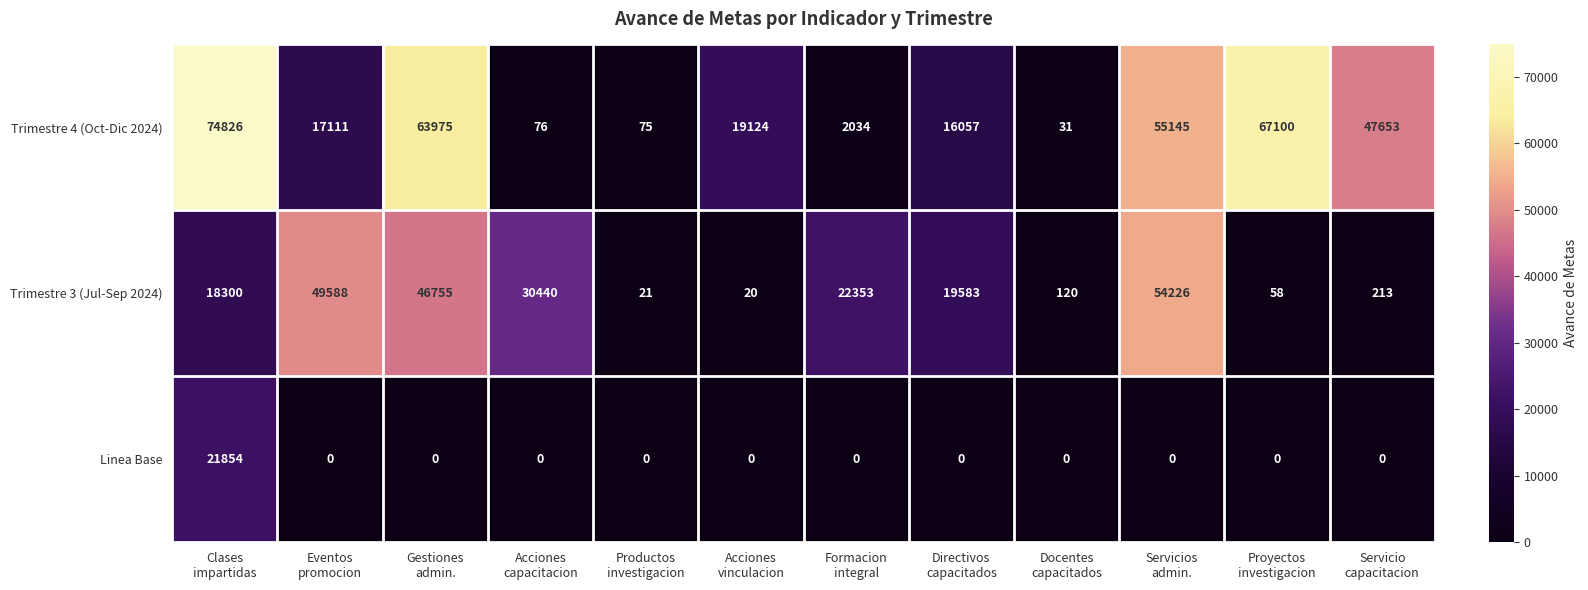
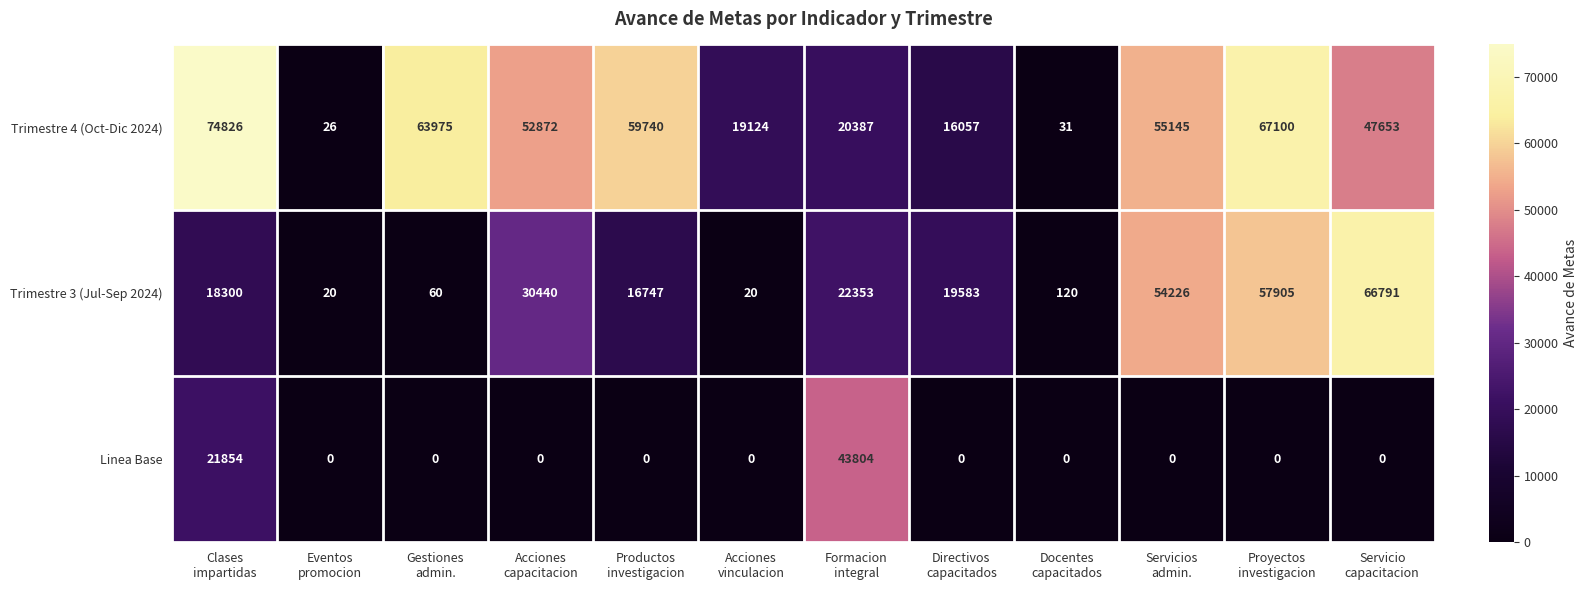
  {
    "Trimestre 4 (Oct-Dic 2024)": {
      "Clases impartidas": 74826,
-     "Eventos promocion": 17111,
+     "Eventos promocion": 26,
      "Gestiones admin.": 63975,
-     "Acciones capacitacion": 76,
-     "Productos investigacion": 75,
+     "Acciones capacitacion": 52872,
+     "Productos investigacion": 59740,
      "Acciones vinculacion": 19124,
-     "Formacion integral": 2034,
+     "Formacion integral": 20387,
      "Directivos capacitados": 16057,
      "Docentes capacitados": 31,
      "Servicios admin.": 55145,
      "Proyectos investigacion": 67100,
      "Servicio capacitacion": 47653
    },
    "Trimestre 3 (Jul-Sep 2024)": {
      "Clases impartidas": 18300,
-     "Eventos promocion": 49588,
-     "Gestiones admin.": 46755,
+     "Eventos promocion": 20,
+     "Gestiones admin.": 60,
      "Acciones capacitacion": 30440,
-     "Productos investigacion": 21,
+     "Productos investigacion": 16747,
      "Acciones vinculacion": 20,
      "Formacion integral": 22353,
      "Directivos capacitados": 19583,
      "Docentes capacitados": 120,
      "Servicios admin.": 54226,
-     "Proyectos investigacion": 58,
-     "Servicio capacitacion": 213
+     "Proyectos investigacion": 57905,
+     "Servicio capacitacion": 66791
    },
    "Linea Base": {
      "Clases impartidas": 21854,
      "Eventos promocion": 0,
      "Gestiones admin.": 0,
      "Acciones capacitacion": 0,
      "Productos investigacion": 0,
      "Acciones vinculacion": 0,
-     "Formacion integral": 0,
+     "Formacion integral": 43804,
      "Directivos capacitados": 0,
      "Docentes capacitados": 0,
      "Servicios admin.": 0,
      "Proyectos investigacion": 0,
      "Servicio capacitacion": 0
    }
  }
